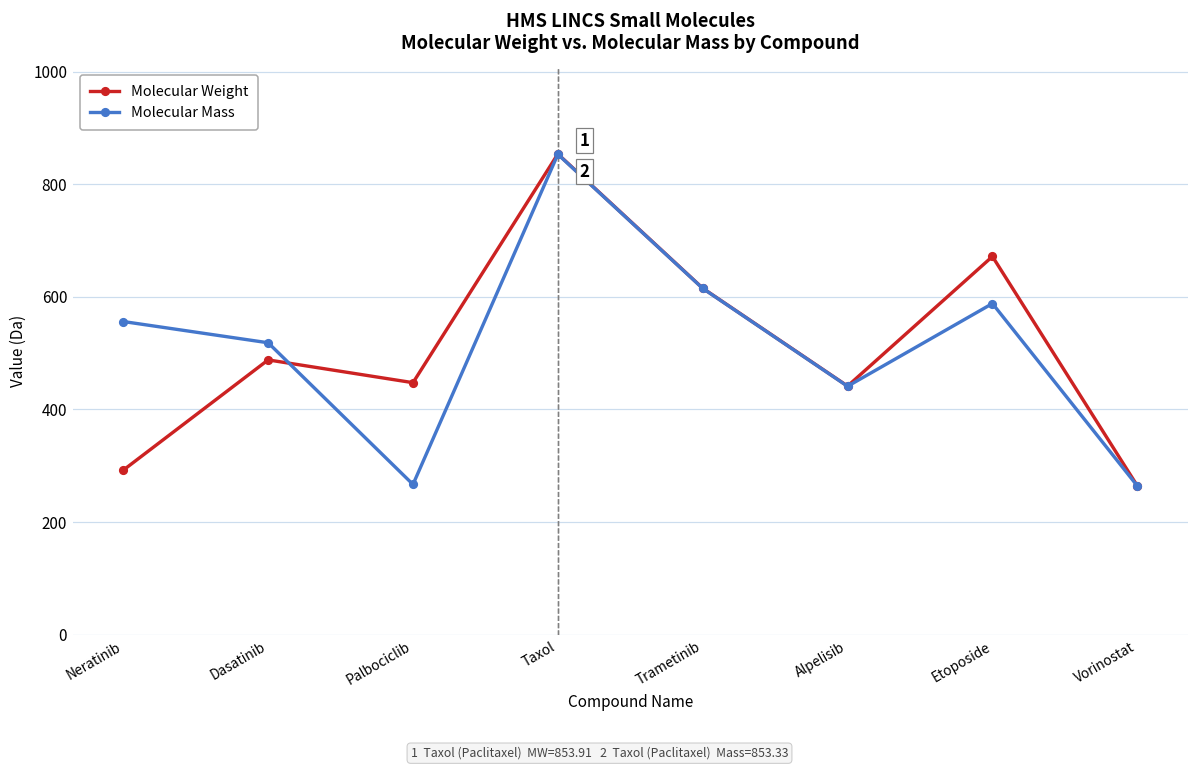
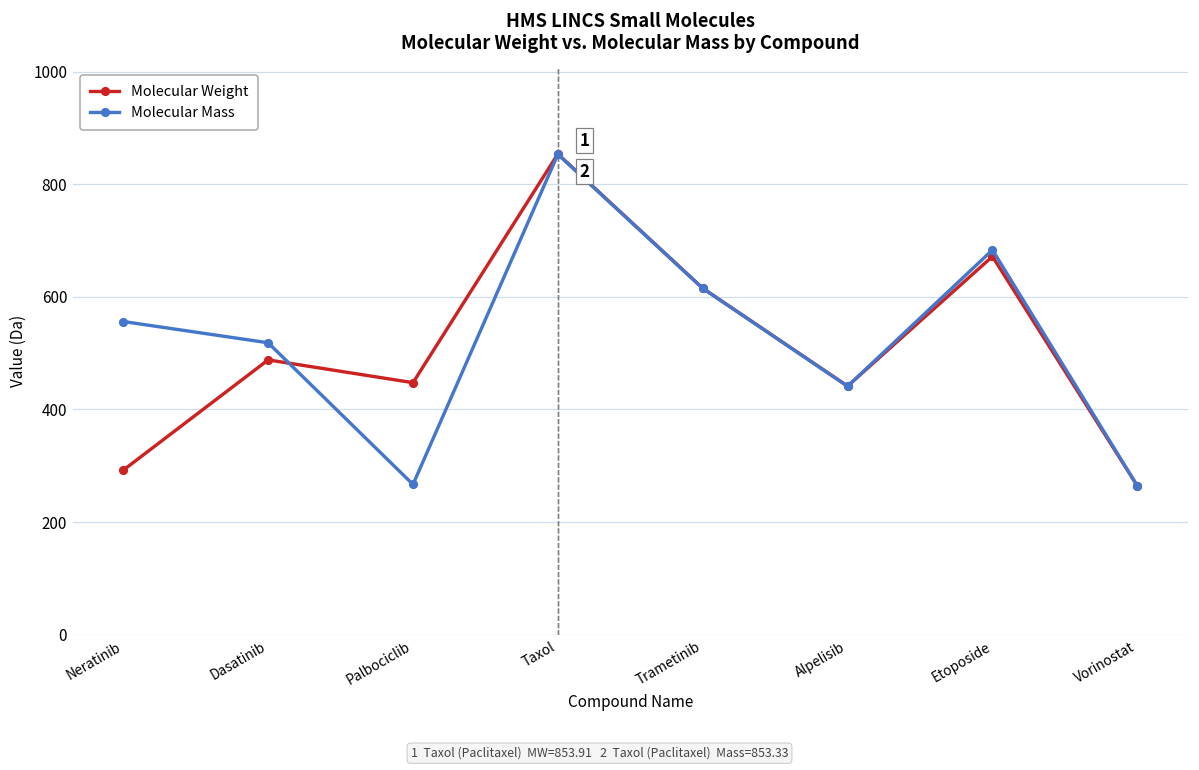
  {
    "Molecular Weight": {
      "Neratinib": 290,
      "Dasatinib": 490,
      "Palbociclib": 450,
      "Etoposide": 670
    },
    "Molecular Mass": {
      "Neratinib": 560,
      "Dasatinib": 520,
      "Palbociclib": 270,
-     "Etoposide": 590
+     "Etoposide": 680
    }
  }
